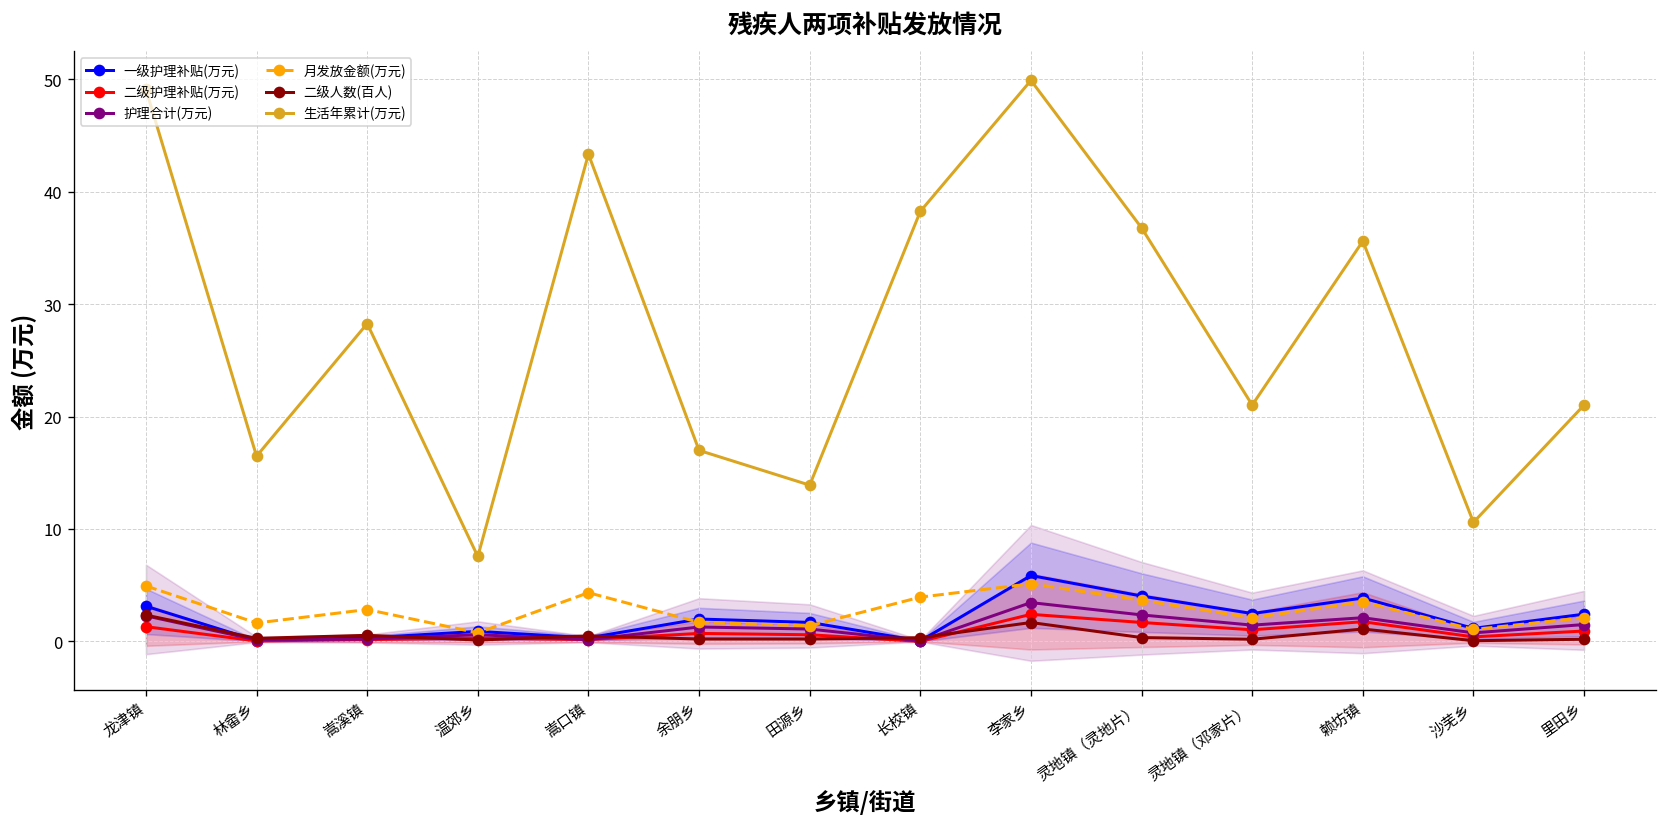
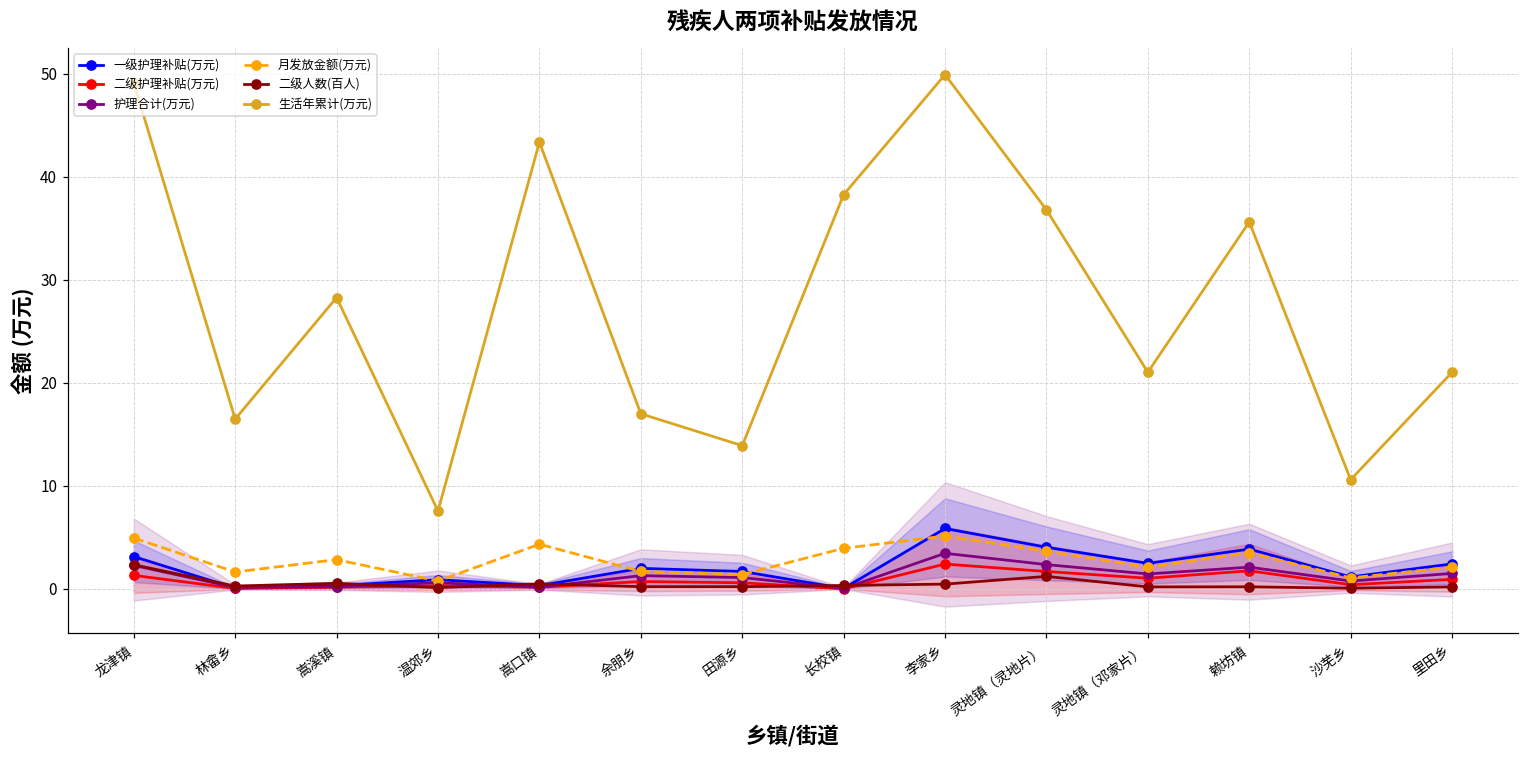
  {
    "二级人数(百人)": {
      "余朋乡": 0,
      "田源乡": 0,
-     "李家乡": 2,
-     "灵地镇（灵地片）": 0,
+     "李家乡": 0,
+     "灵地镇（灵地片）": 1,
      "灵地镇（邓家片）": 0,
-     "赖坊镇": 1,
+     "赖坊镇": 0,
      "沙芜乡": 0,
      "里田乡": 0
    }
  }
